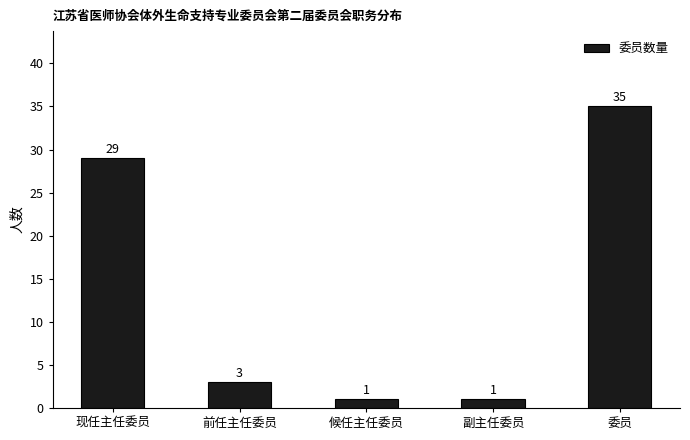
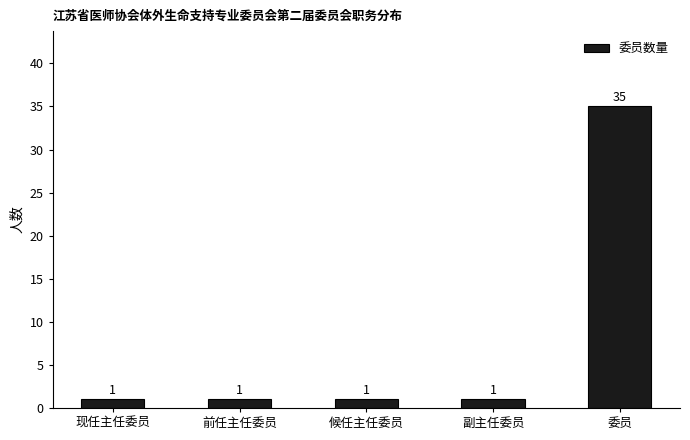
  {
-   "现任主任委员": 29,
-   "前任主任委员": 3,
+   "现任主任委员": 1,
+   "前任主任委员": 1,
    "候任主任委员": 1,
    "副主任委员": 1,
    "委员": 35
  }
